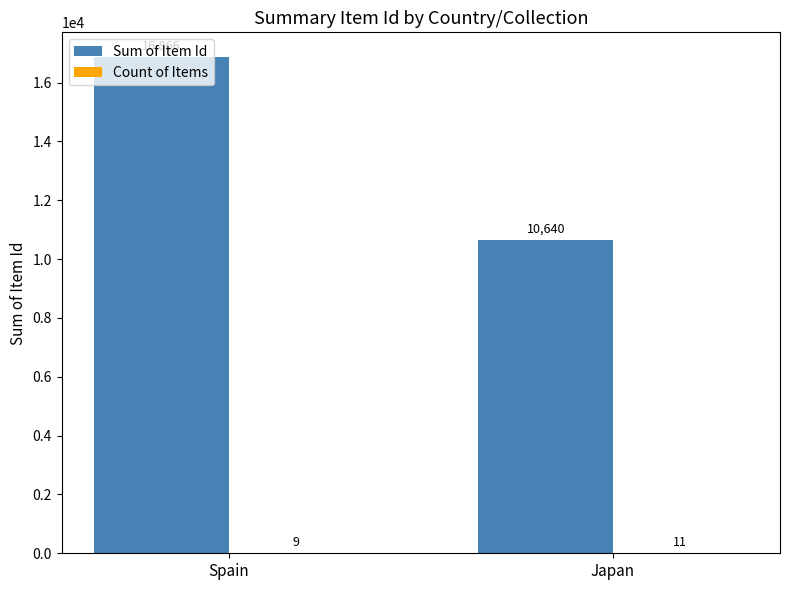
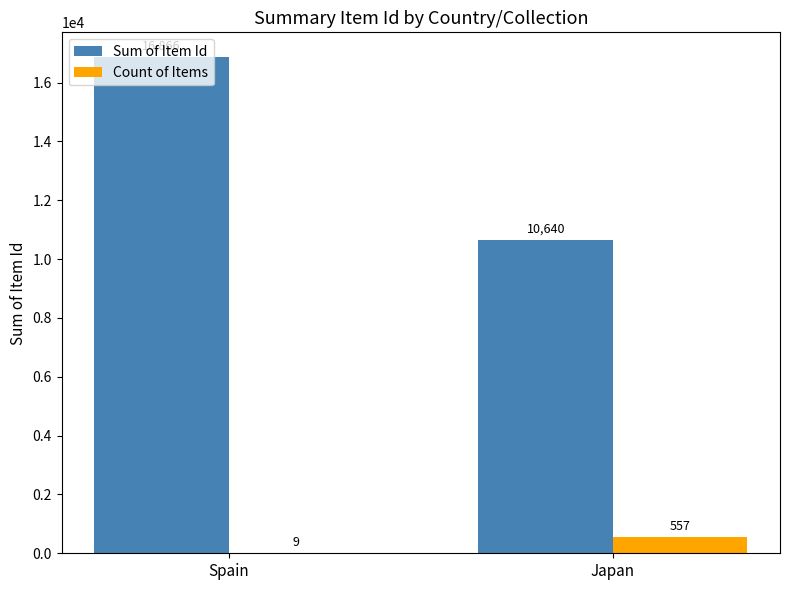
  {
    "Sum of Item Id": {
      "Japan": "10,640"
    },
    "Count of Items": {
      "Spain": "9",
-     "Japan": "11"
+     "Japan": "557"
    }
  }
